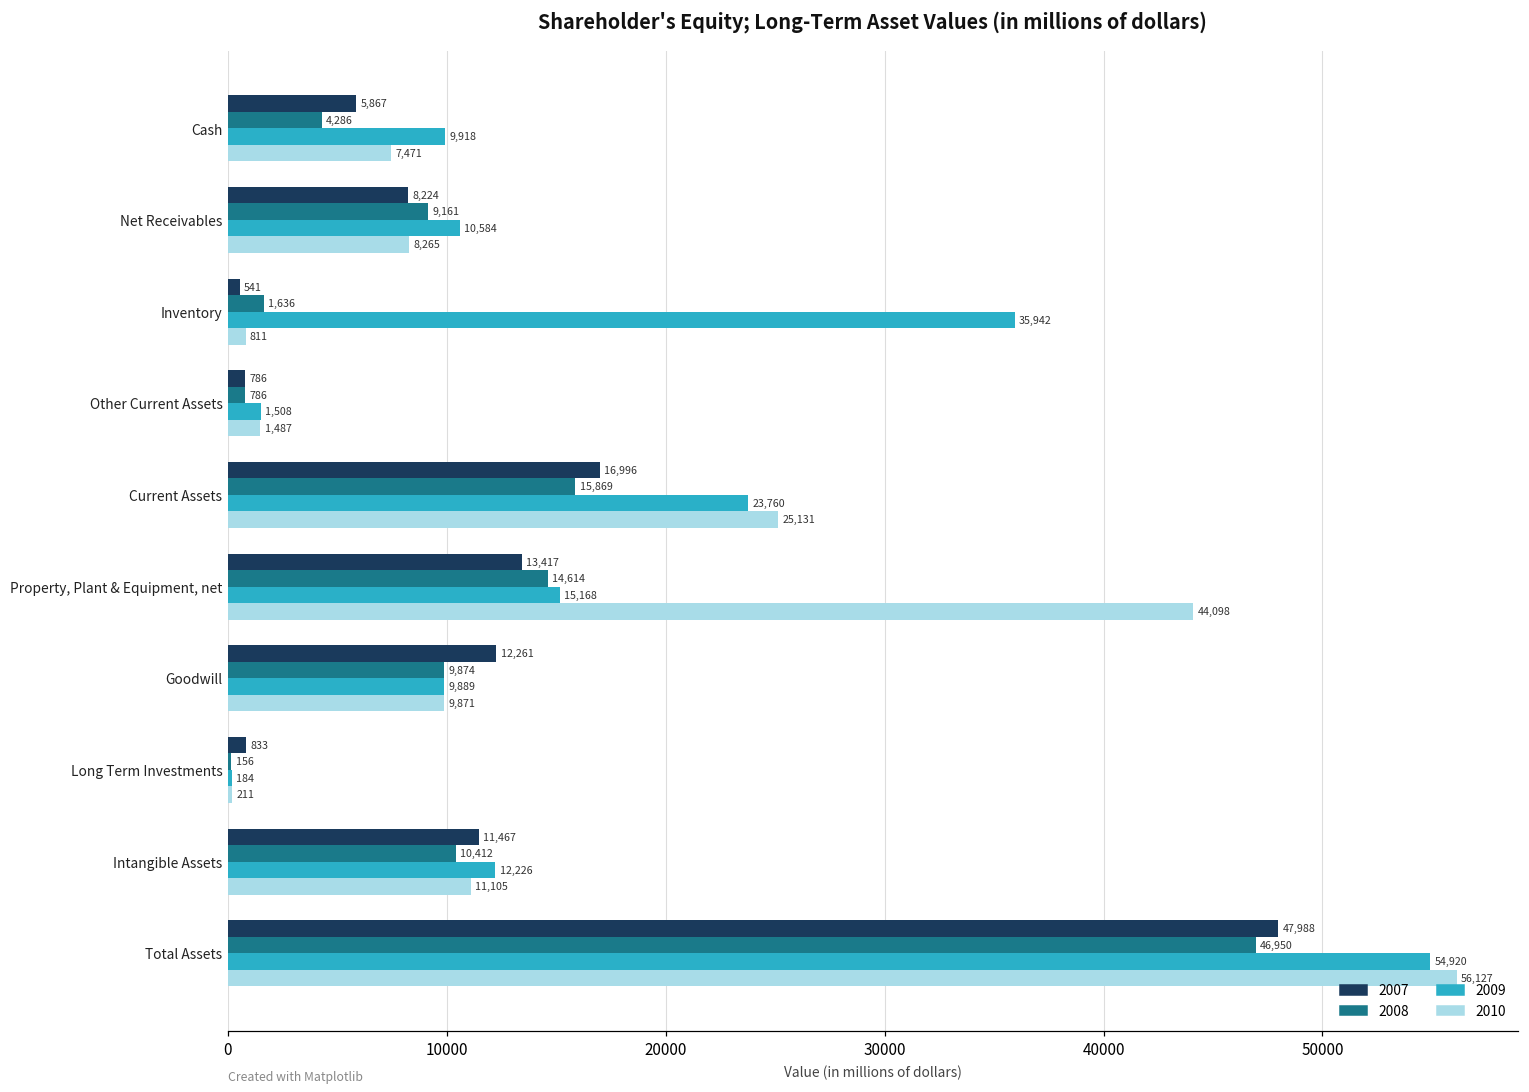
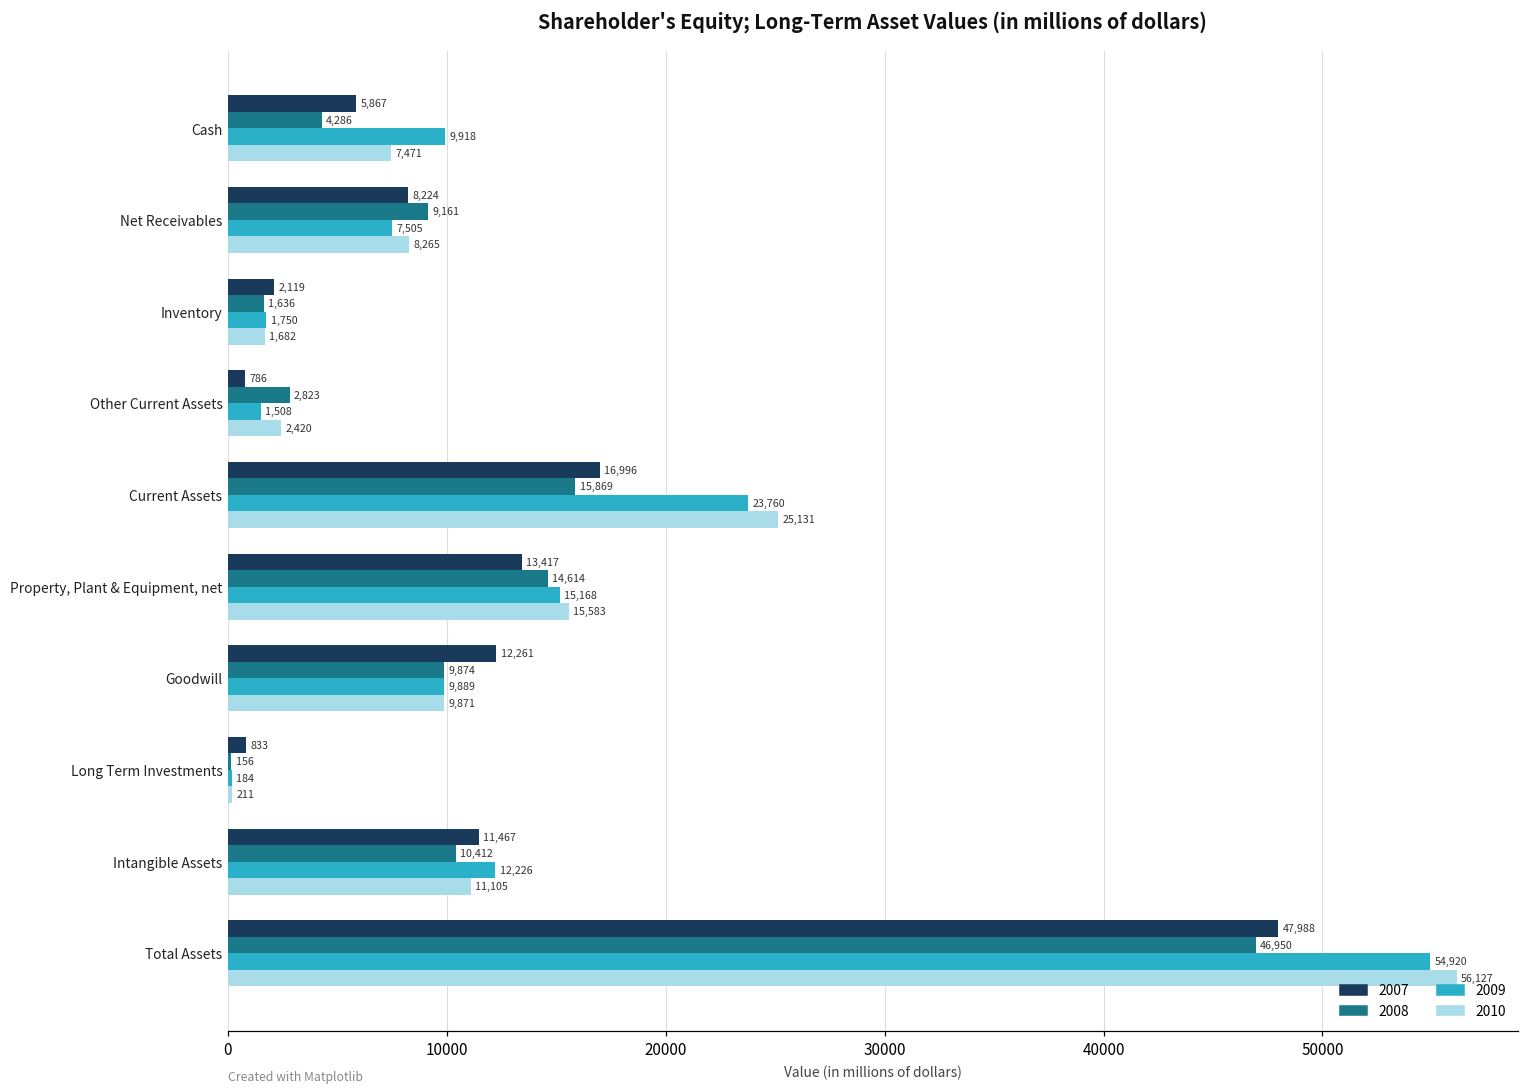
  {
    "2007": {
      "Cash": "5,867",
      "Net Receivables": "8,224",
-     "Inventory": "541",
+     "Inventory": "2,119",
      "Other Current Assets": "786",
      "Current Assets": "16,996",
      "Property, Plant & Equipment, net": "13,417",
      "Goodwill": "12,261",
      "Long Term Investments": "833",
      "Intangible Assets": "11,467",
      "Total Assets": "47,988"
    },
    "2008": {
      "Cash": "4,286",
      "Net Receivables": "9,161",
      "Inventory": "1,636",
-     "Other Current Assets": "786",
+     "Other Current Assets": "2,823",
      "Current Assets": "15,869",
      "Property, Plant & Equipment, net": "14,614",
      "Goodwill": "9,874",
      "Long Term Investments": "156",
      "Intangible Assets": "10,412",
      "Total Assets": "46,950"
    },
    "2009": {
      "Cash": "9,918",
-     "Net Receivables": "10,584",
-     "Inventory": "35,942",
+     "Net Receivables": "7,505",
+     "Inventory": "1,750",
      "Other Current Assets": "1,508",
      "Current Assets": "23,760",
      "Property, Plant & Equipment, net": "15,168",
      "Goodwill": "9,889",
      "Long Term Investments": "184",
      "Intangible Assets": "12,226",
      "Total Assets": "54,920"
    },
    "2010": {
      "Cash": "7,471",
      "Net Receivables": "8,265",
-     "Inventory": "811",
-     "Other Current Assets": "1,487",
+     "Inventory": "1,682",
+     "Other Current Assets": "2,420",
      "Current Assets": "25,131",
-     "Property, Plant & Equipment, net": "44,098",
+     "Property, Plant & Equipment, net": "15,583",
      "Goodwill": "9,871",
      "Long Term Investments": "211",
      "Intangible Assets": "11,105",
      "Total Assets": "56,127"
    }
  }
